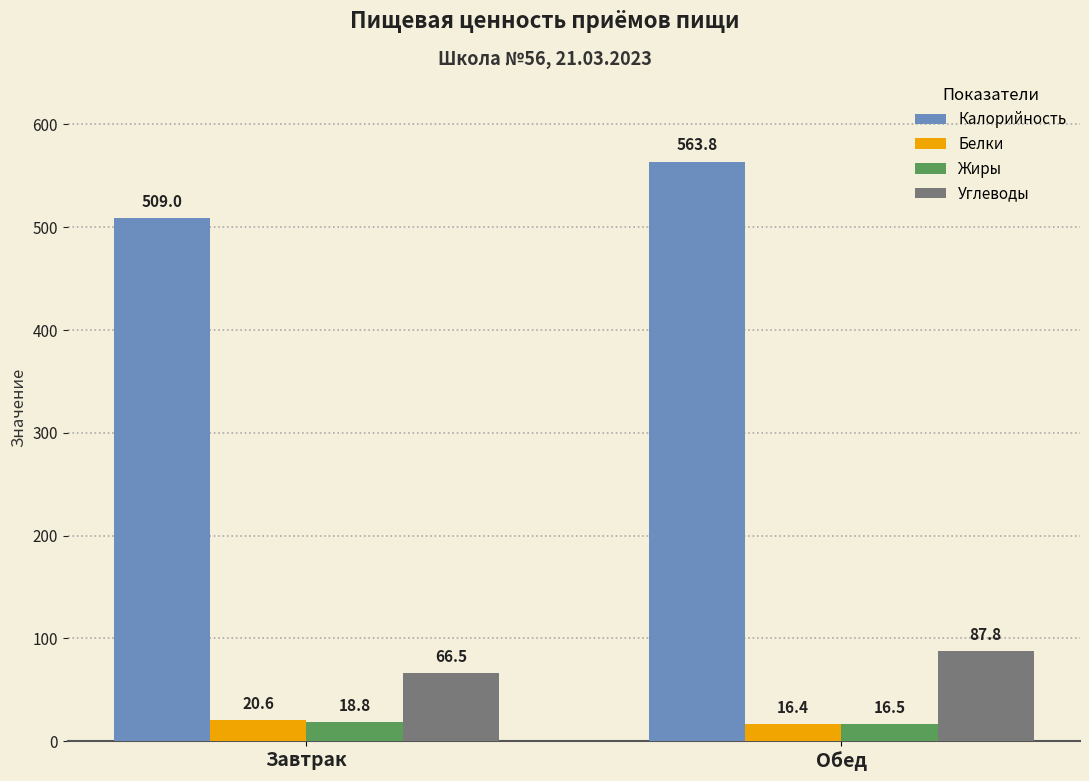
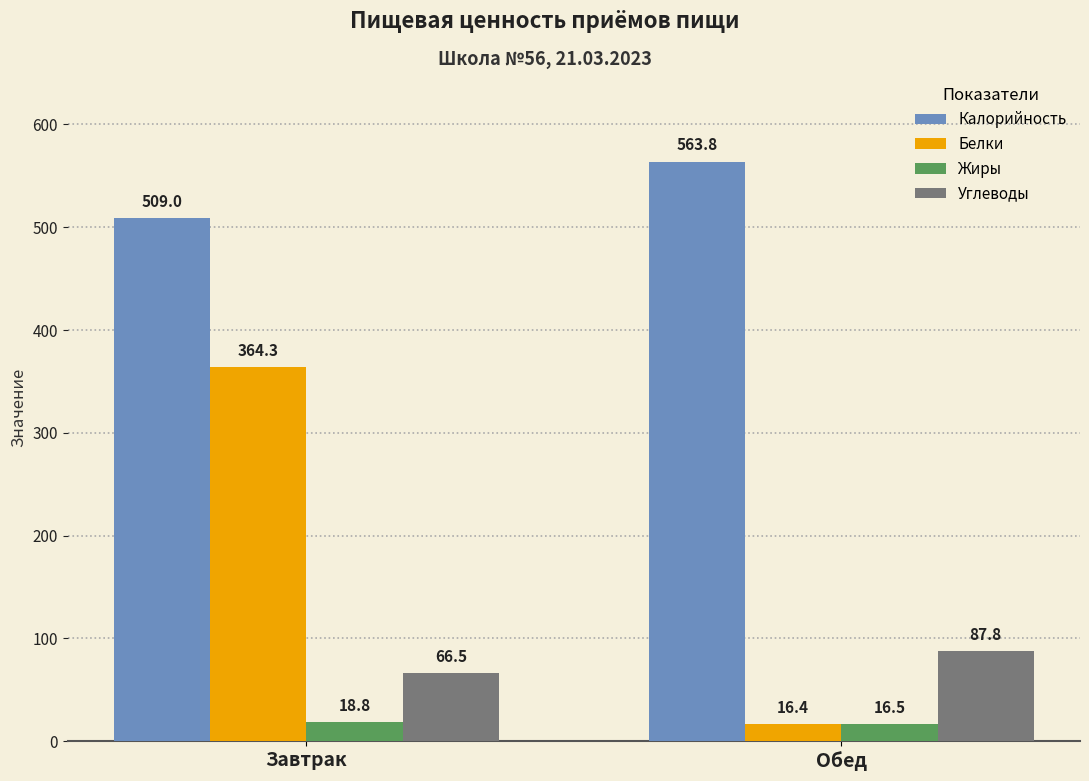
  {
    "Калорийность": {
      "Завтрак": 509.0,
      "Обед": 563.8
    },
    "Белки": {
-     "Завтрак": 20.6,
+     "Завтрак": 364.3,
      "Обед": 16.4
    }
  }
